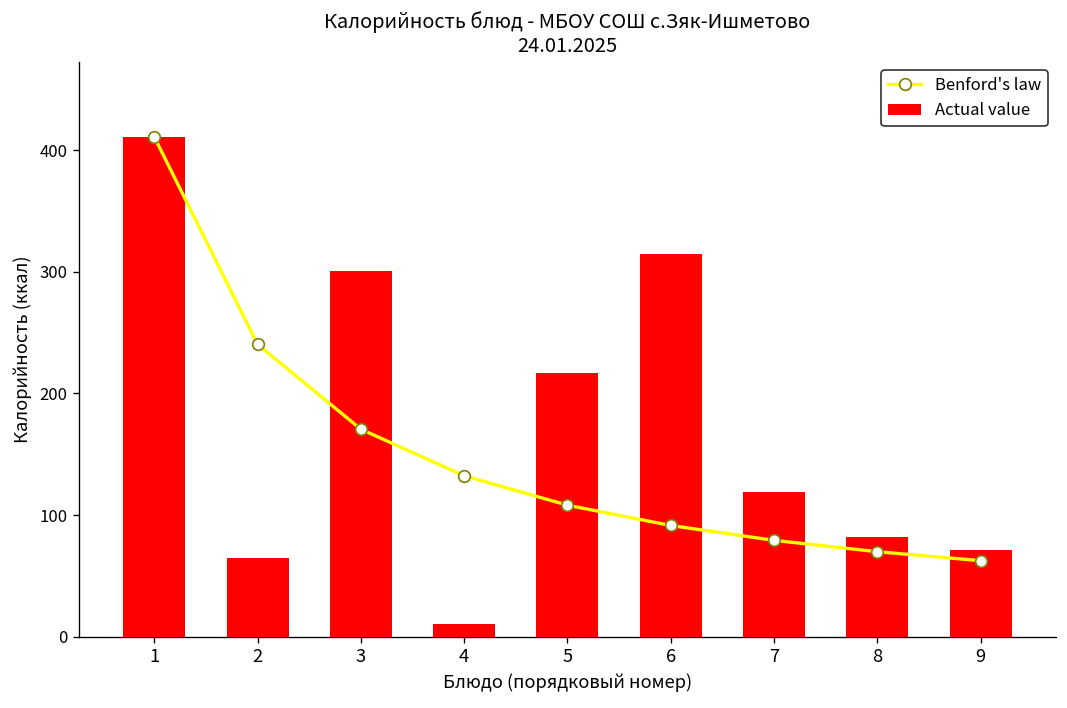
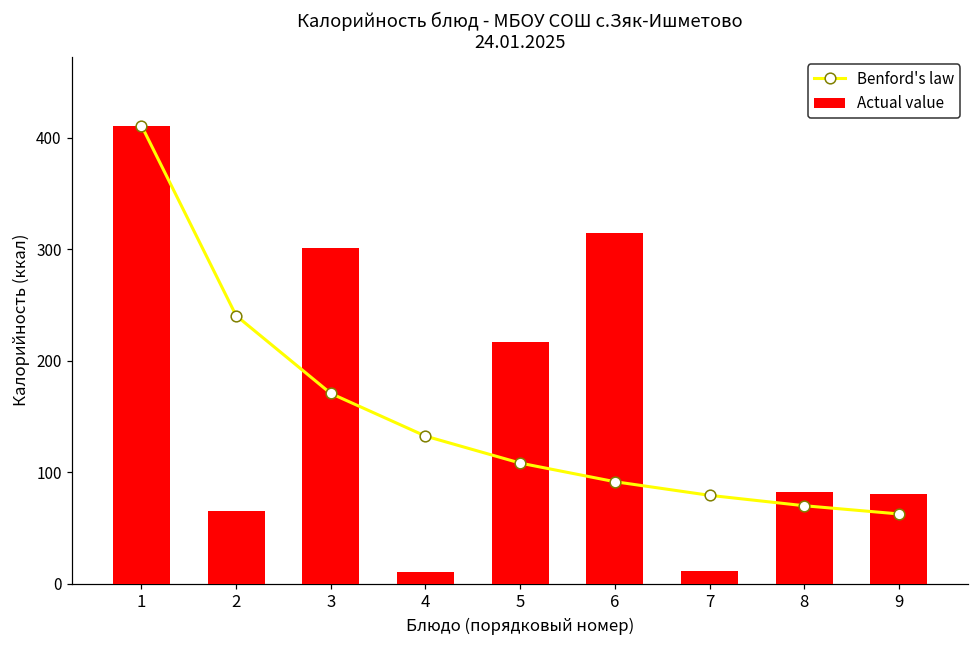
  {
    "Benford's law": {
      "1": 411,
      "2": 240,
      "3": 171,
      "4": 132,
      "5": 108,
      "6": 91,
      "7": 79,
      "8": 70,
      "9": 62
    },
    "Actual value": {
      "1": 411,
      "2": 65,
      "3": 301,
      "4": 10,
      "5": 217,
      "6": 315,
-     "7": 119,
+     "7": 11,
      "8": 82,
-     "9": 71
+     "9": 80
    }
  }
